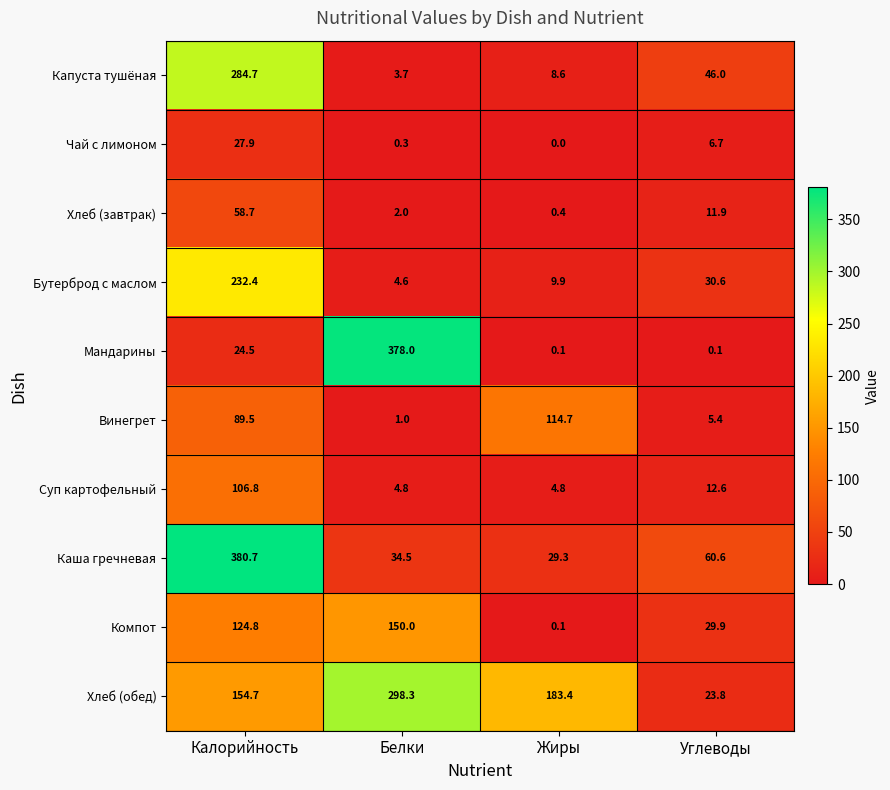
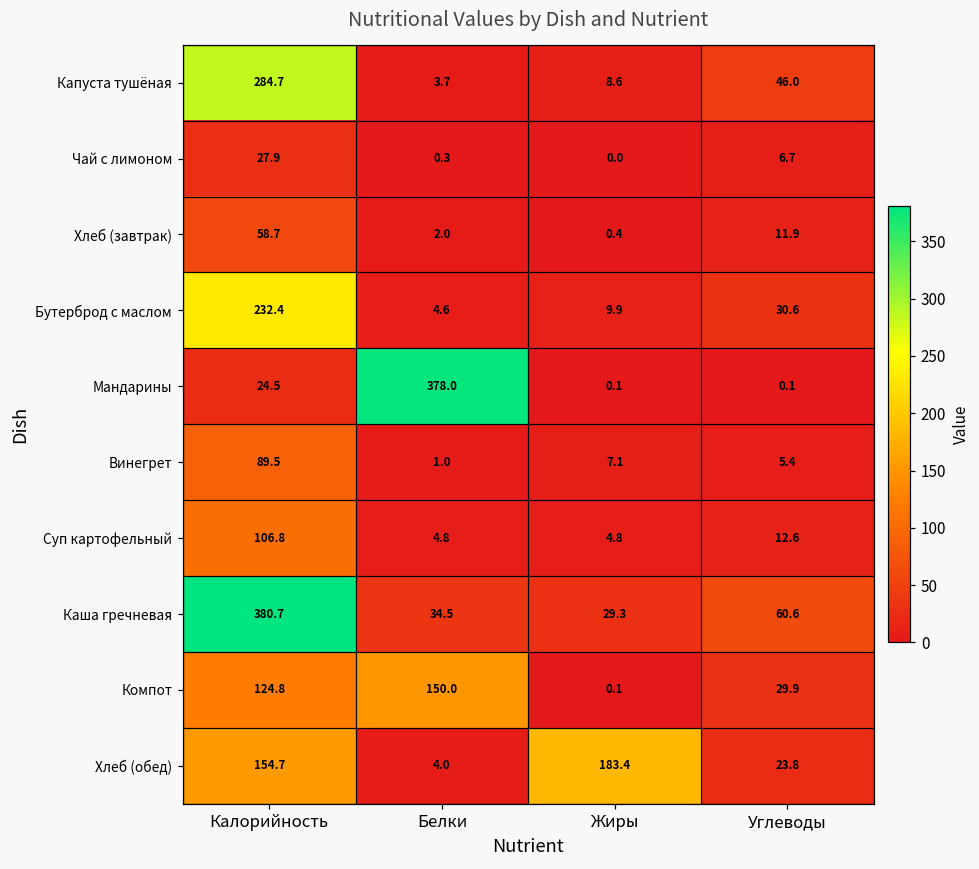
  {
    "Капуста тушёная": {
      "Калорийность": 284.7,
      "Белки": 3.7,
      "Жиры": 8.6,
      "Углеводы": 46.0
    },
    "Чай с лимоном": {
      "Калорийность": 27.9,
      "Белки": 0.3,
      "Жиры": 0.0,
      "Углеводы": 6.7
    },
    "Хлеб (завтрак)": {
      "Калорийность": 58.7,
      "Белки": 2.0,
      "Жиры": 0.4,
      "Углеводы": 11.9
    },
    "Бутерброд с маслом": {
      "Калорийность": 232.4,
      "Белки": 4.6,
      "Жиры": 9.9,
      "Углеводы": 30.6
    },
    "Мандарины": {
      "Калорийность": 24.5,
      "Белки": 378.0,
      "Жиры": 0.1,
      "Углеводы": 0.1
    },
    "Винегрет": {
      "Калорийность": 89.5,
      "Белки": 1.0,
-     "Жиры": 114.7,
+     "Жиры": 7.1,
      "Углеводы": 5.4
    },
    "Суп картофельный": {
      "Калорийность": 106.8,
      "Белки": 4.8,
      "Жиры": 4.8,
      "Углеводы": 12.6
    },
    "Каша гречневая": {
      "Калорийность": 380.7,
      "Белки": 34.5,
      "Жиры": 29.3,
      "Углеводы": 60.6
    },
    "Компот": {
      "Калорийность": 124.8,
      "Белки": 150.0,
      "Жиры": 0.1,
      "Углеводы": 29.9
    },
    "Хлеб (обед)": {
      "Калорийность": 154.7,
-     "Белки": 298.3,
+     "Белки": 4.0,
      "Жиры": 183.4,
      "Углеводы": 23.8
    }
  }
